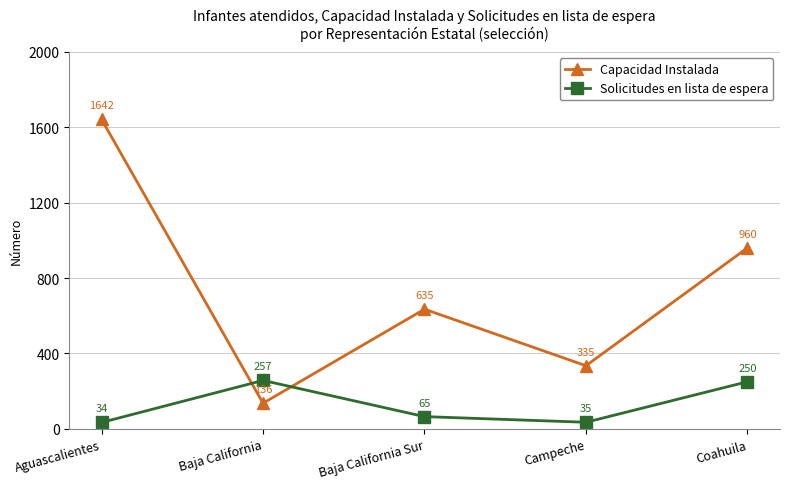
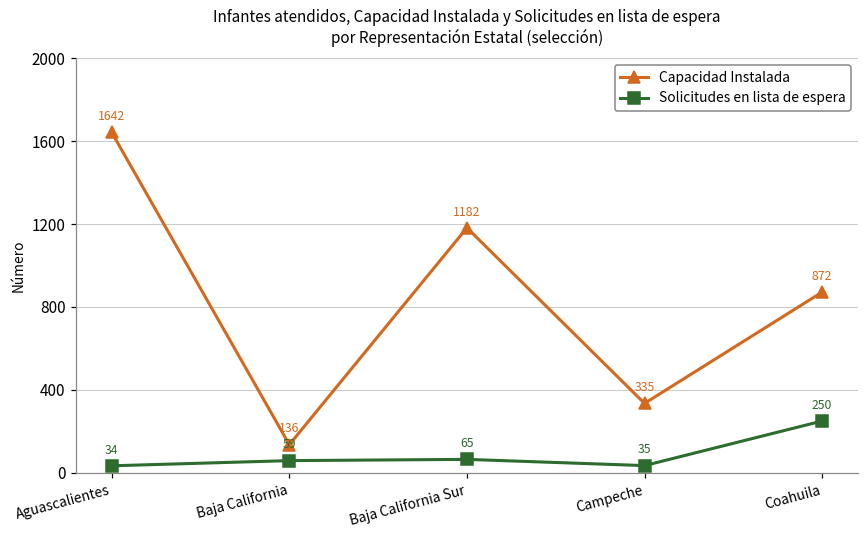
  {
    "Capacidad Instalada": {
      "Aguascalientes": 1642,
      "Baja California": 136,
-     "Baja California Sur": 635,
+     "Baja California Sur": 1182,
      "Campeche": 335,
-     "Coahuila": 960
+     "Coahuila": 872
    },
    "Solicitudes en lista de espera": {
      "Aguascalientes": 34,
-     "Baja California": 257,
+     "Baja California": 59,
      "Baja California Sur": 65,
      "Campeche": 35,
      "Coahuila": 250
    }
  }
